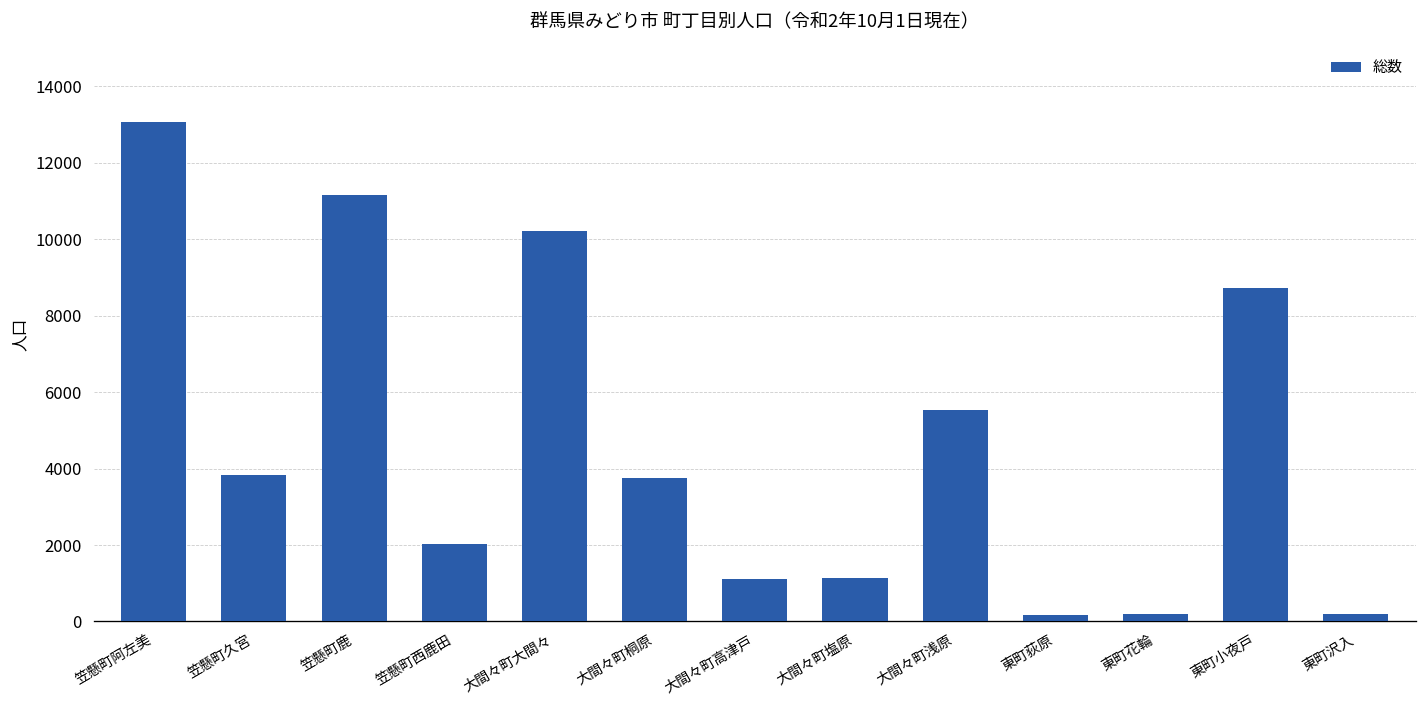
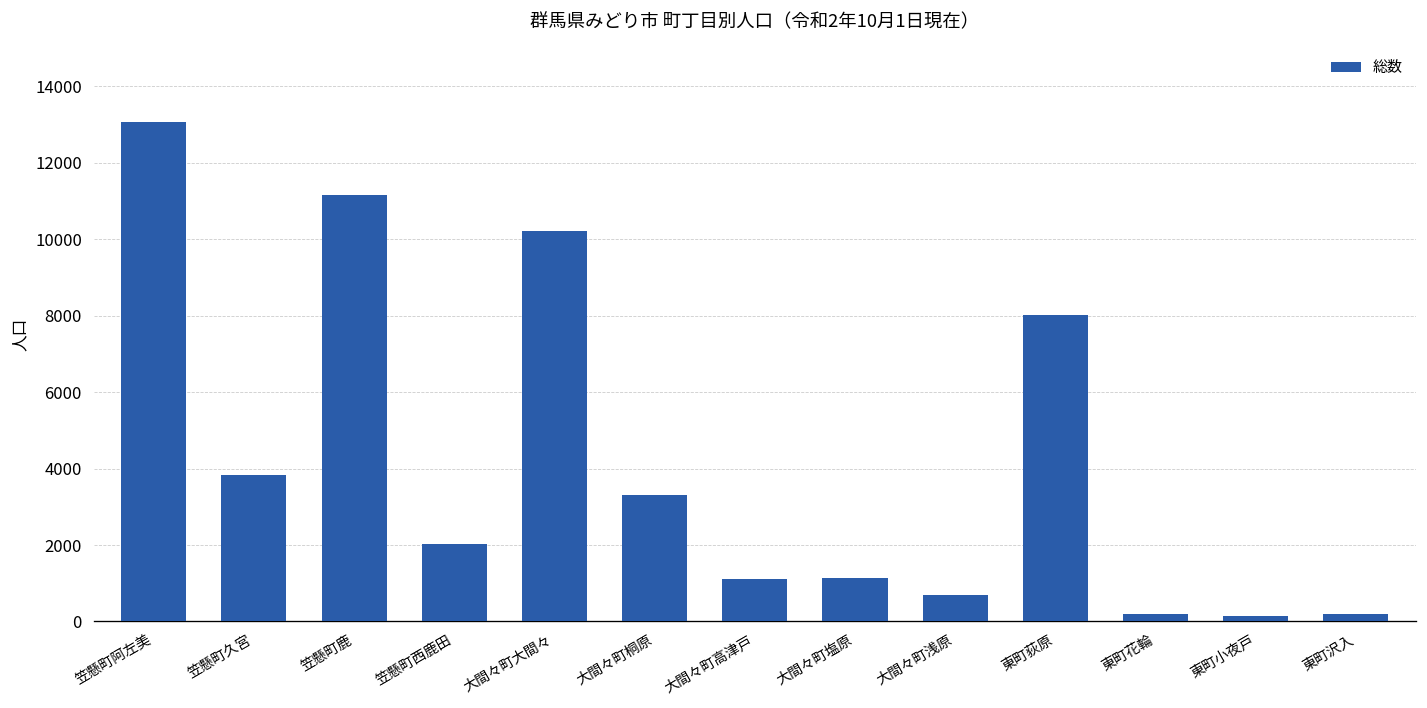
  {
    "笠懸町阿左美": 13100,
    "笠懸町久宮": 3800,
    "笠懸町鹿": 11200,
    "笠懸町西鹿田": 2000,
    "大間々町大間々": 10200,
-   "大間々町桐原": 3800,
+   "大間々町桐原": 3300,
    "大間々町高津戸": 1100,
    "大間々町塩原": 1100,
-   "大間々町浅原": 5500,
-   "東町荻原": 200,
+   "大間々町浅原": 700,
+   "東町荻原": 8000,
    "東町花輪": 200,
-   "東町小夜戸": 8700,
+   "東町小夜戸": 200,
    "東町沢入": 200
  }
